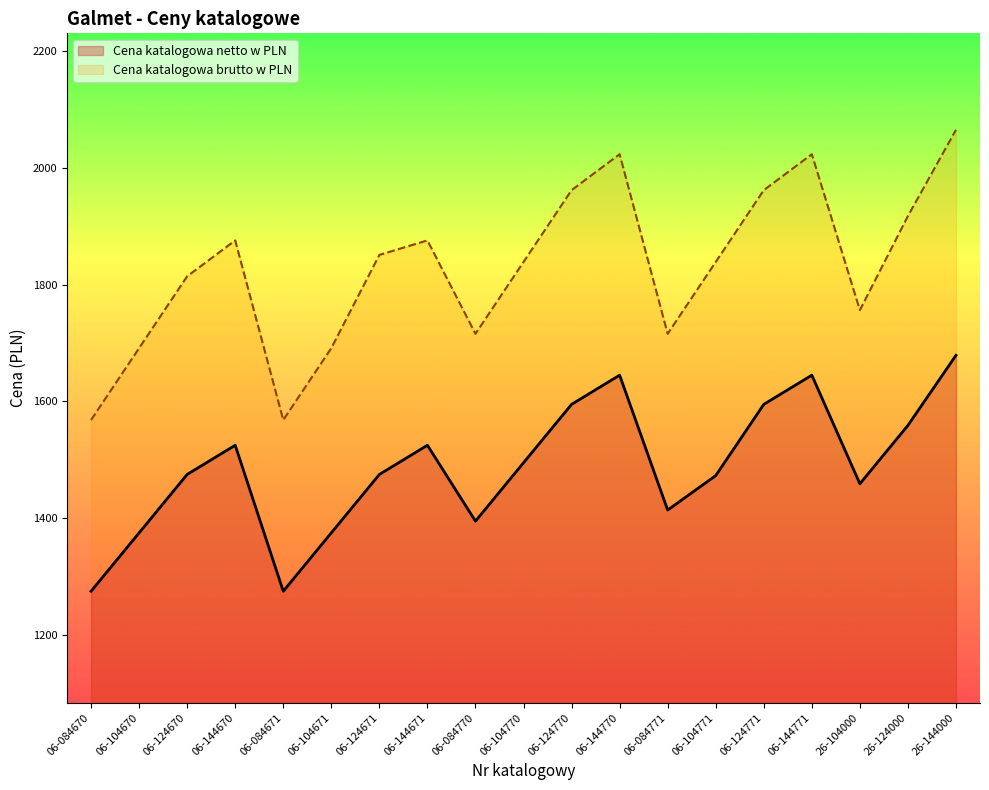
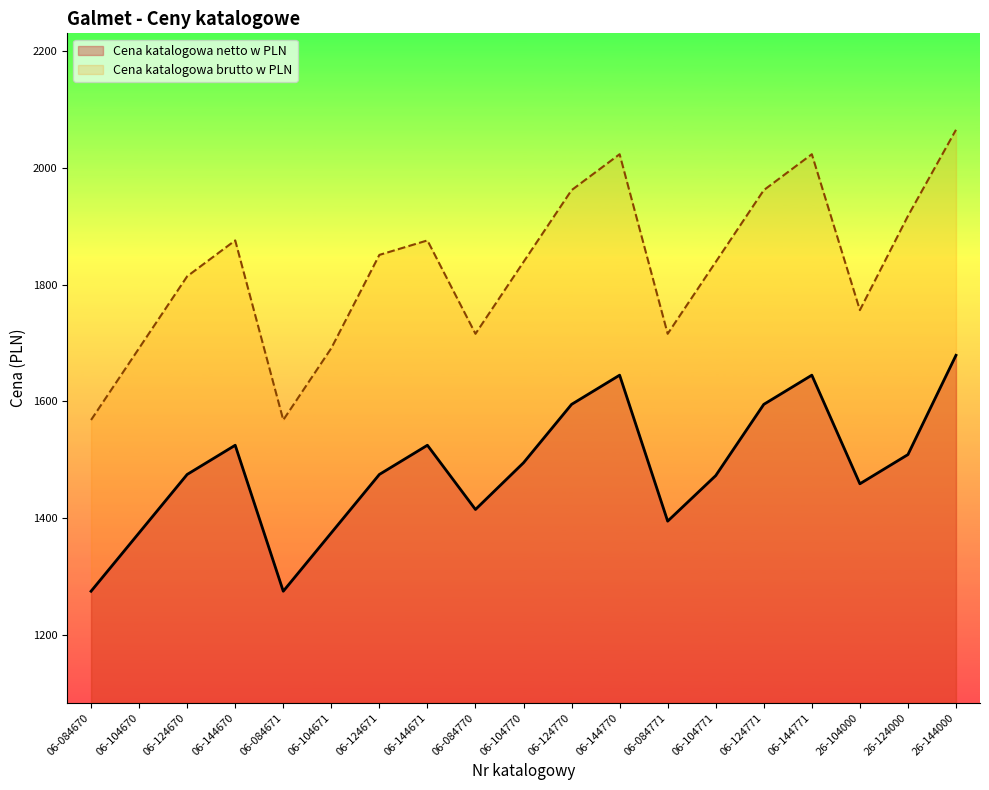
  {
    "Cena katalogowa netto w PLN": {
      "06-084670": 1280,
      "06-104670": 1380,
      "06-124670": 1480,
      "06-144670": 1530,
      "06-084671": 1280,
      "06-104671": 1380,
      "06-124671": 1480,
      "06-144671": 1530,
-     "06-084770": 1400,
+     "06-084770": 1420,
      "06-104770": 1500,
      "06-124770": 1600,
      "06-144770": 1650,
-     "06-084771": 1410,
+     "06-084771": 1400,
      "06-104771": 1470,
      "06-124771": 1600,
      "06-144771": 1650,
      "26-104000": 1460,
-     "26-124000": 1560,
+     "26-124000": 1510,
      "26-144000": 1680
    },
    "Cena katalogowa brutto w PLN": {
      "06-084670": 1570,
      "06-104670": 1690,
      "06-124670": 1810,
      "06-144670": 1880,
      "06-084671": 1570,
      "06-104671": 1690,
      "06-124671": 1850,
      "06-144671": 1880,
      "06-084770": 1720,
      "06-104770": 1840,
      "06-124770": 1960,
      "06-144770": 2020,
      "06-084771": 1720,
      "06-104771": 1840,
      "06-124771": 1960,
      "06-144771": 2020,
      "26-104000": 1760,
      "26-124000": 1920,
      "26-144000": 2070
    }
  }
